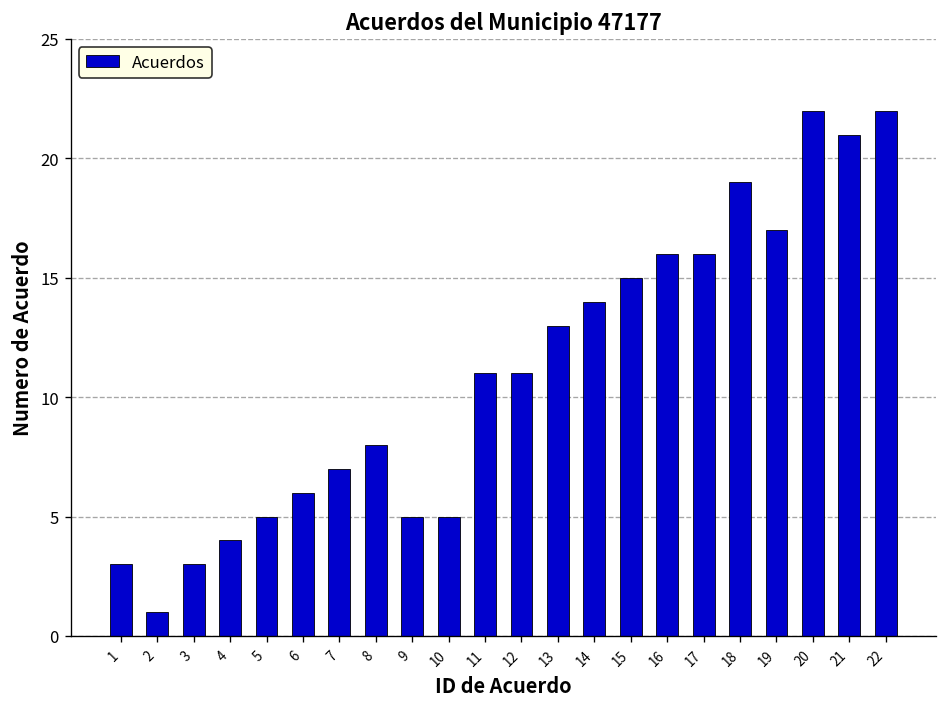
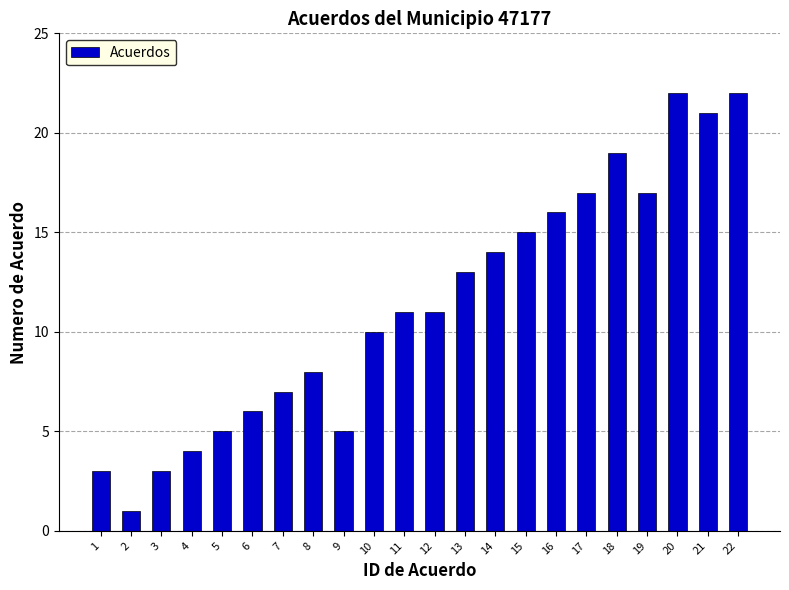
  {
    "1": 3,
    "2": 1,
    "3": 3,
    "4": 4,
    "5": 5,
    "6": 6,
    "7": 7,
    "8": 8,
    "9": 5,
-   "10": 5,
+   "10": 10,
    "11": 11,
    "12": 11,
    "13": 13,
    "14": 14,
    "15": 15,
    "16": 16,
-   "17": 16,
+   "17": 17,
    "18": 19,
    "19": 17,
    "20": 22,
    "21": 21,
    "22": 22
  }
